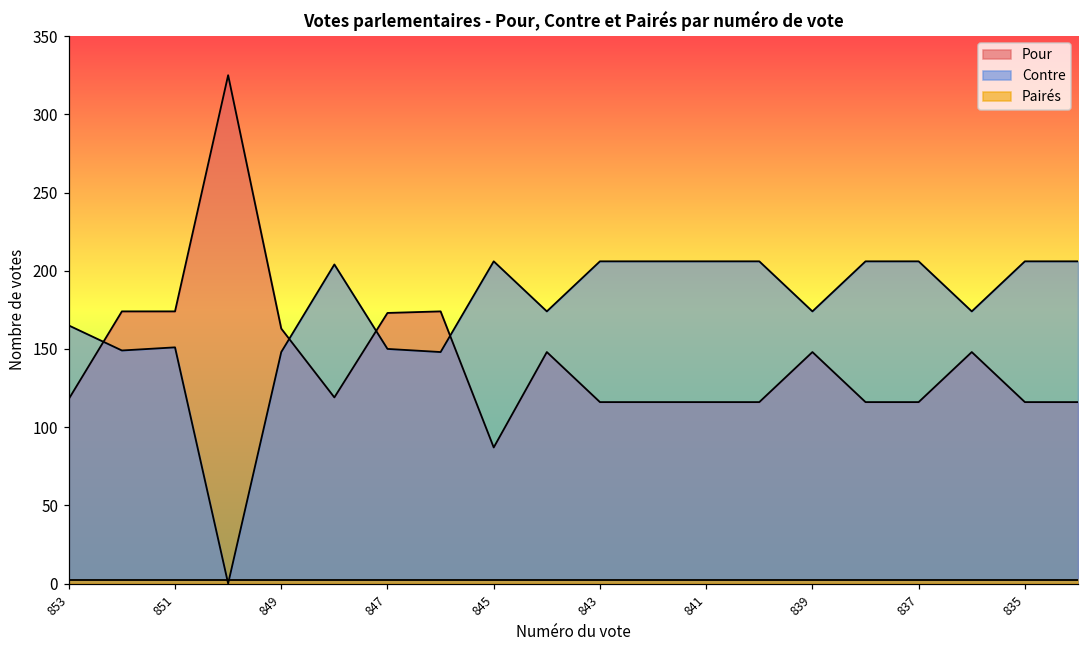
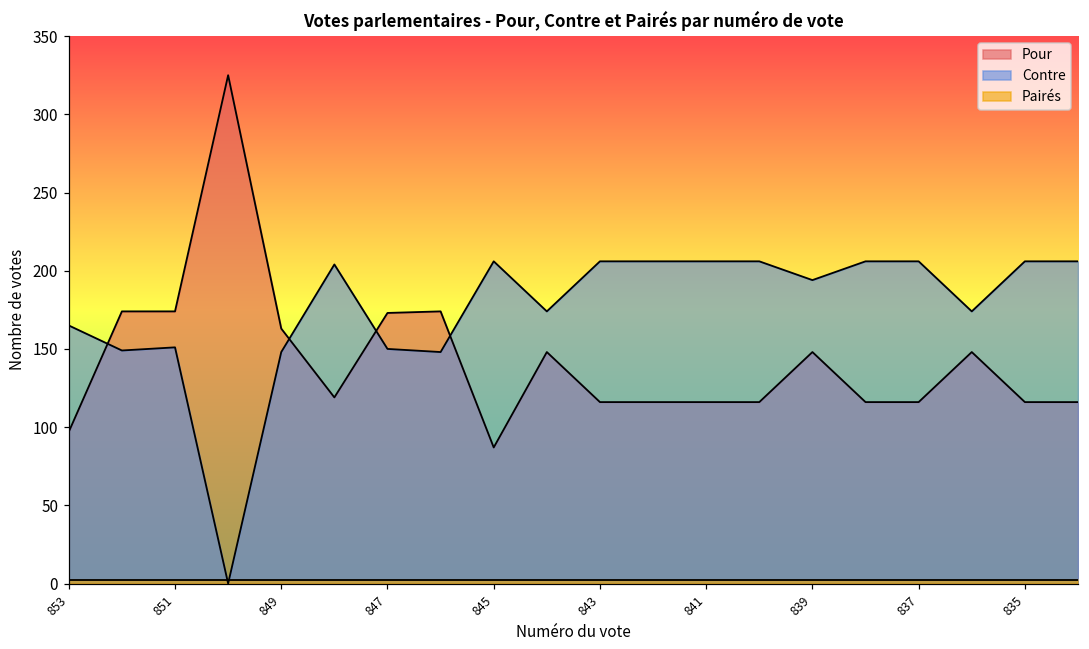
  {
    "Pour": {
-     "853": 118,
+     "853": 97,
      "851": 174,
      "849": 163,
      "847": 173,
      "845": 87,
      "843": 116,
      "841": 116,
      "839": 148,
      "837": 116,
      "835": 116
    },
    "Contre": {
      "853": 165,
      "851": 151,
      "849": 148,
      "847": 150,
      "845": 206,
      "843": 206,
      "841": 206,
-     "839": 174,
+     "839": 194,
      "837": 206,
      "835": 206
    },
    "Pairés": {
      "853": 2,
      "851": 2,
      "849": 2,
      "847": 2,
      "845": 2,
      "843": 2,
      "841": 2,
      "839": 2,
      "837": 2,
      "835": 2
    }
  }
